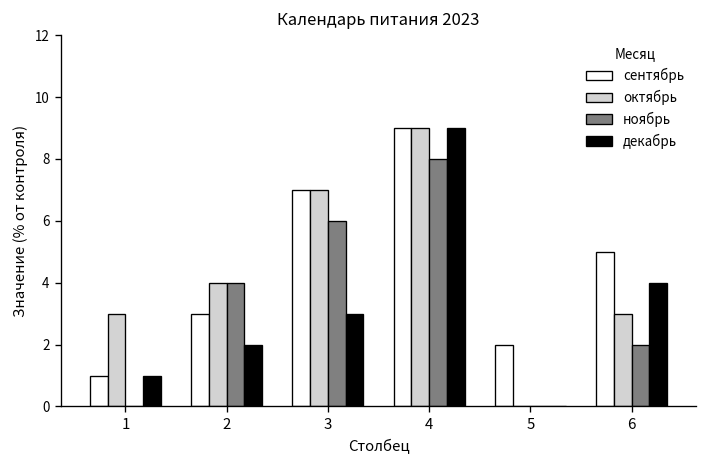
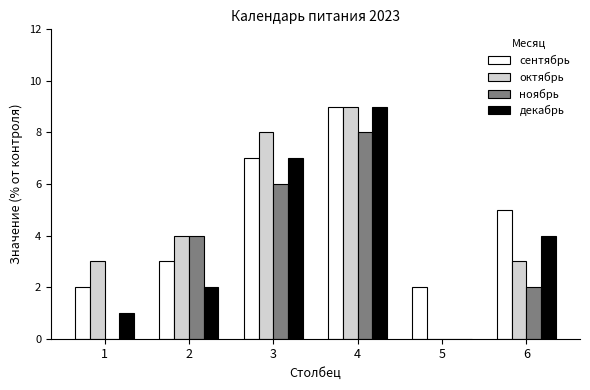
  {
    "сентябрь": {
-     "1": 1,
+     "1": 2,
      "2": 3,
      "3": 7,
      "4": 9,
      "5": 2,
      "6": 5
    },
    "октябрь": {
      "1": 3,
      "2": 4,
-     "3": 7,
+     "3": 8,
      "4": 9,
      "5": 0,
      "6": 3
    },
    "ноябрь": {
      "1": 0,
      "2": 4,
      "3": 6,
      "4": 8,
      "5": 0,
      "6": 2
    },
    "декабрь": {
      "1": 1,
      "2": 2,
-     "3": 3,
+     "3": 7,
      "4": 9,
      "5": 0,
      "6": 4
    }
  }
